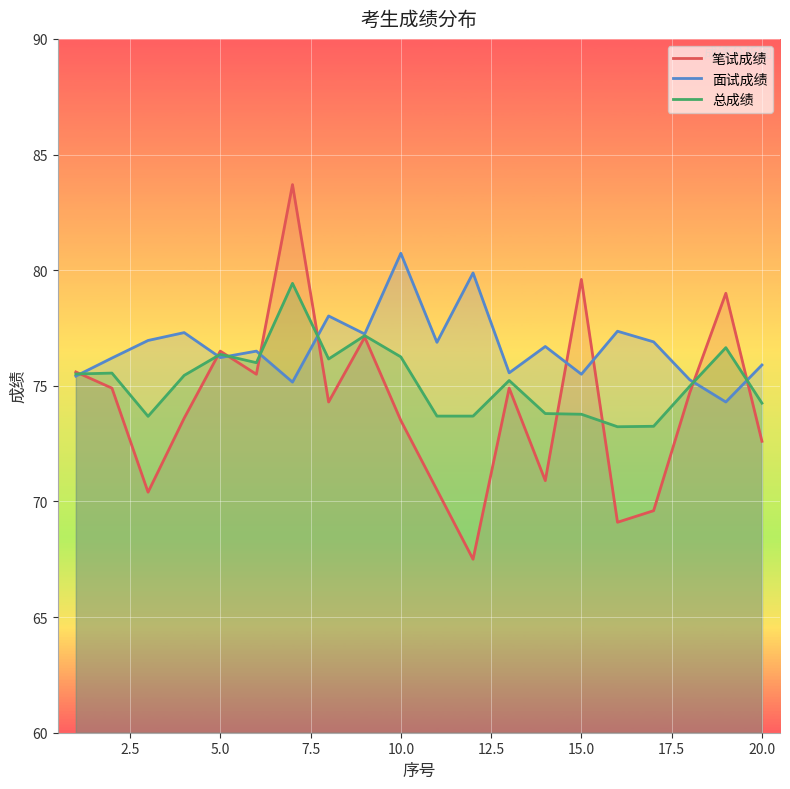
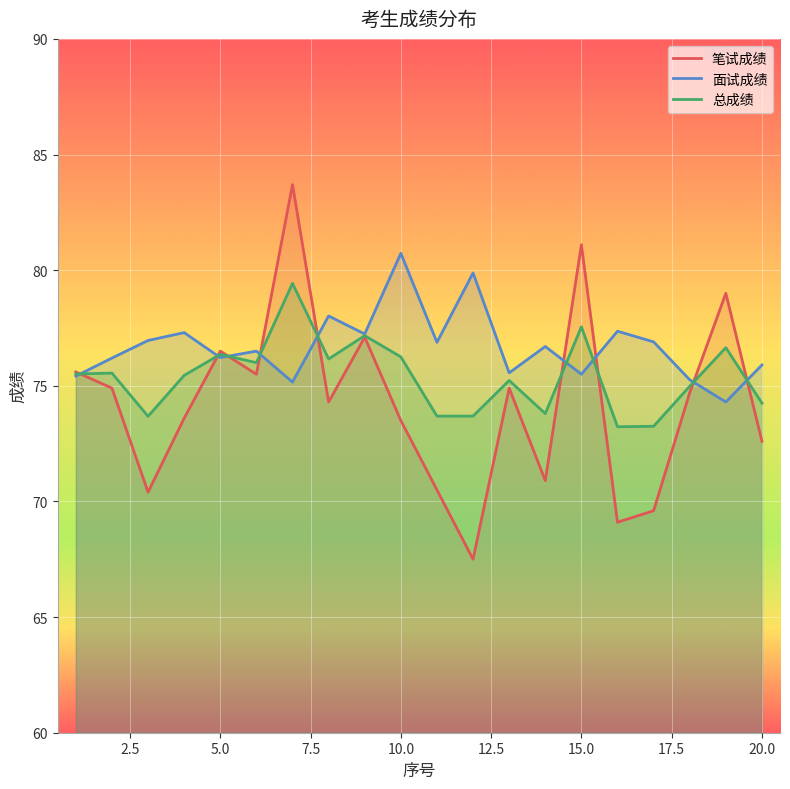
  {
    "笔试成绩": {
      "5.0": 76.5,
      "10.0": 73.5,
-     "15.0": 79.6,
+     "15.0": 81.1,
      "20.0": 72.6
    },
    "面试成绩": {
      "5.0": 76.2,
      "10.0": 80.7,
      "15.0": 75.5,
      "20.0": 75.9
    },
    "总成绩": {
      "5.0": 76.4,
      "10.0": 76.3,
-     "15.0": 73.8,
+     "15.0": 77.6,
      "20.0": 74.3
    }
  }
